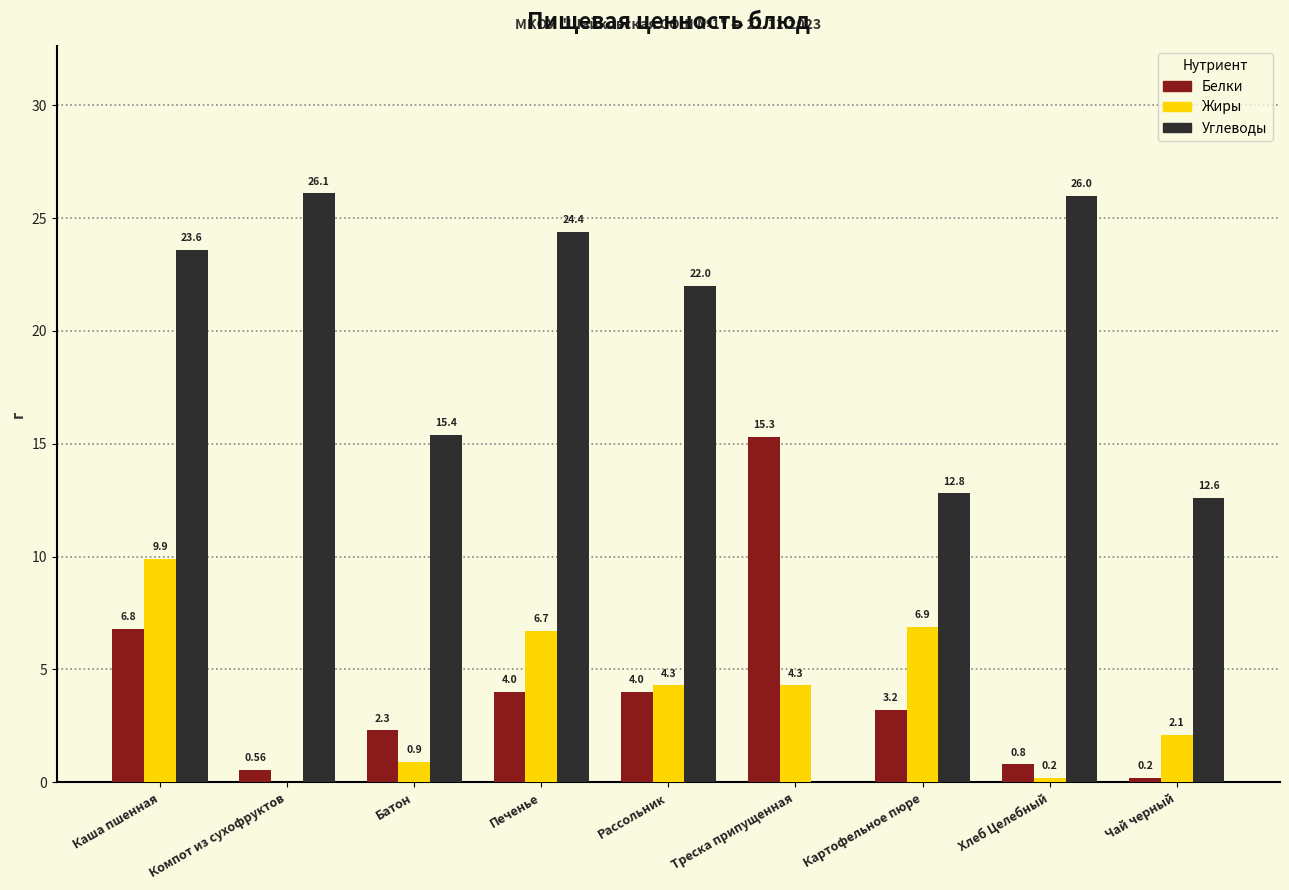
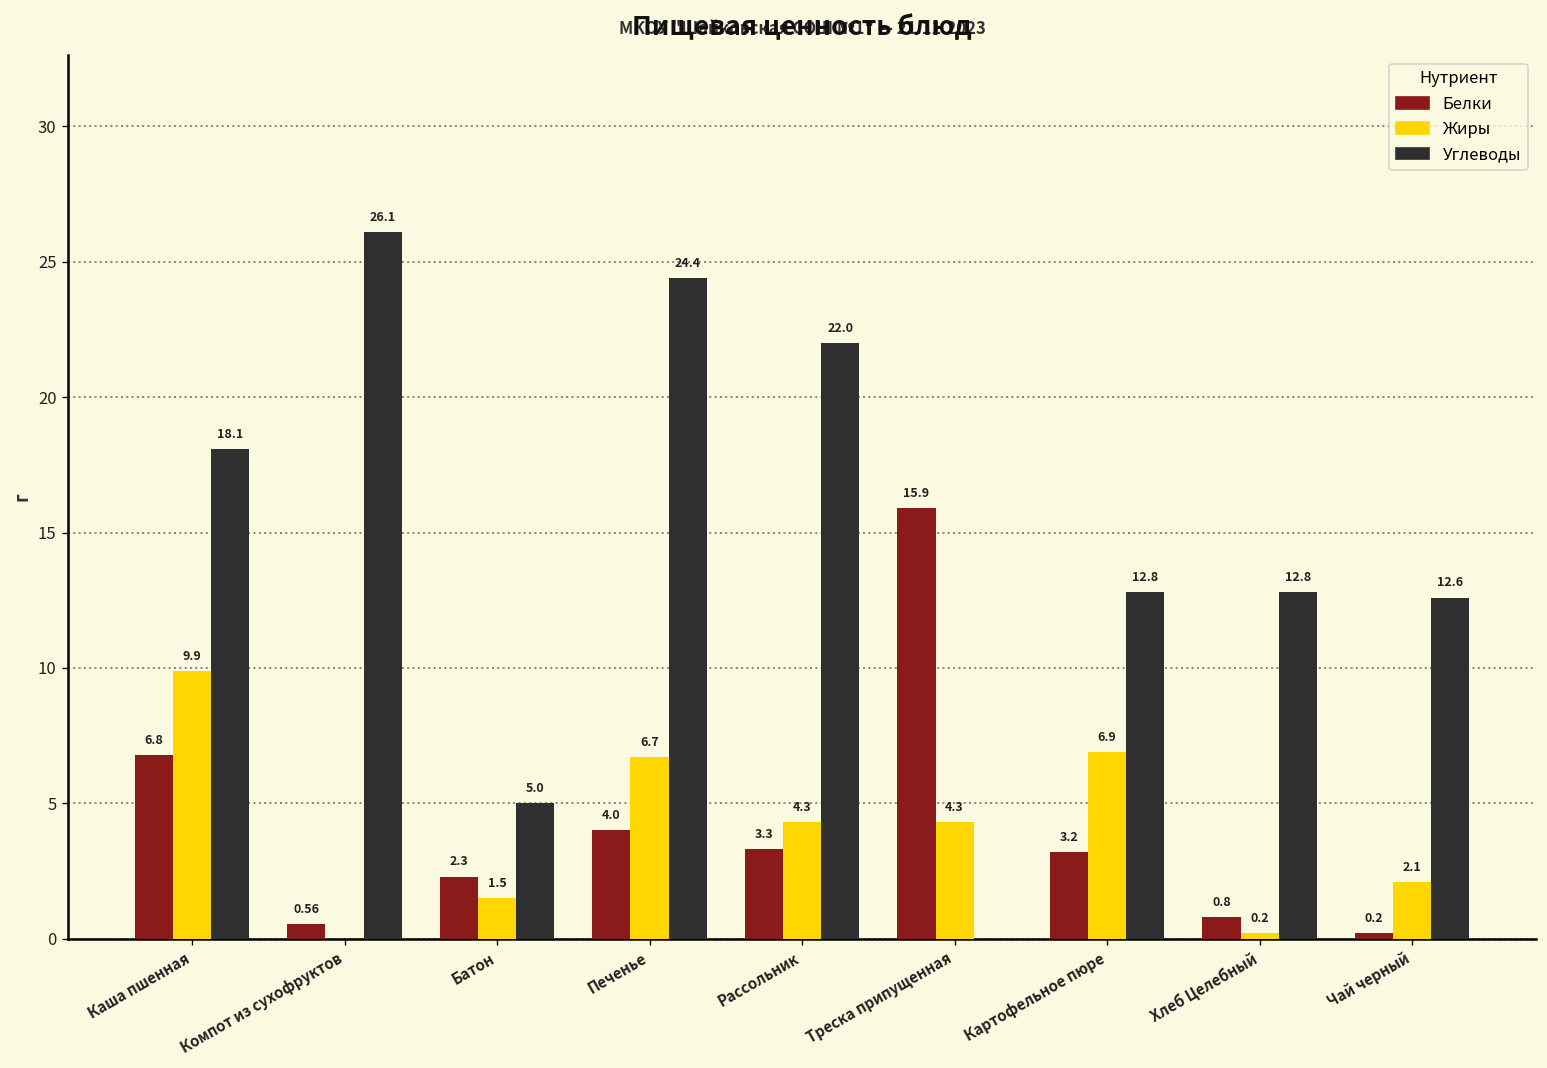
  {
    "Белки": {
      "Каша пшенная": 6.8,
      "Компот из сухофруктов": 0.56,
      "Батон": 2.3,
      "Печенье": 4.0,
-     "Рассольник": 4.0,
-     "Треска припущенная": 15.3,
+     "Рассольник": 3.3,
+     "Треска припущенная": 15.9,
      "Картофельное пюре": 3.2,
      "Хлеб Целебный": 0.8,
      "Чай черный": 0.2
    },
    "Жиры": {
      "Каша пшенная": 9.9,
-     "Батон": 0.9,
+     "Батон": 1.5,
      "Печенье": 6.7,
      "Рассольник": 4.3,
      "Треска припущенная": 4.3,
      "Картофельное пюре": 6.9,
      "Хлеб Целебный": 0.2,
      "Чай черный": 2.1
    },
    "Углеводы": {
-     "Каша пшенная": 23.6,
+     "Каша пшенная": 18.1,
      "Компот из сухофруктов": 26.1,
-     "Батон": 15.4,
+     "Батон": 5.0,
      "Печенье": 24.4,
      "Рассольник": 22.0,
      "Картофельное пюре": 12.8,
-     "Хлеб Целебный": 26.0,
+     "Хлеб Целебный": 12.8,
      "Чай черный": 12.6
    }
  }
